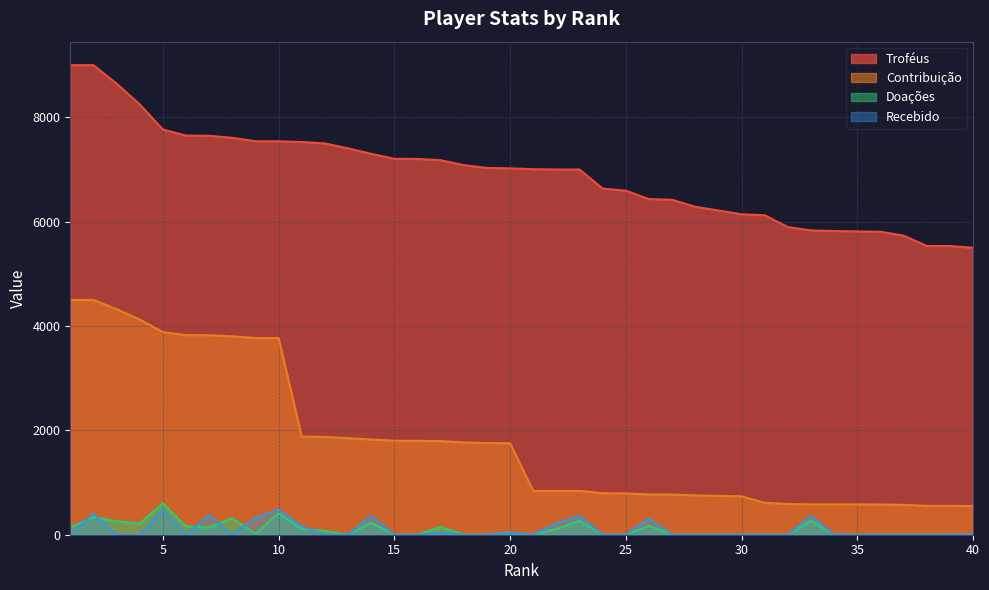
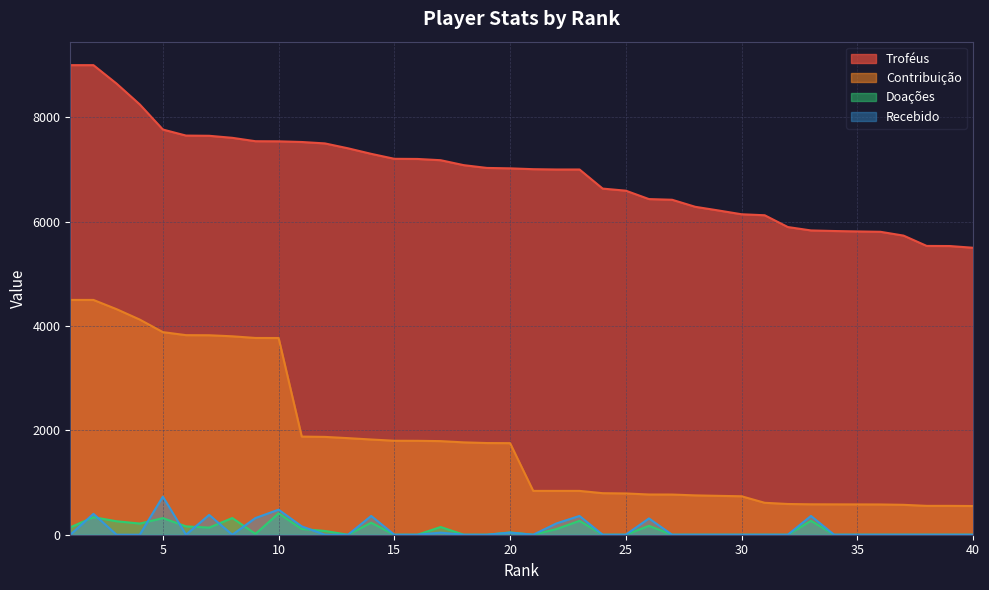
  {
    "Doações": {
-     "5": 600,
+     "5": 300,
      "10": 400
    },
    "Recebido": {
-     "5": 500,
+     "5": 700,
      "10": 500
    }
  }
